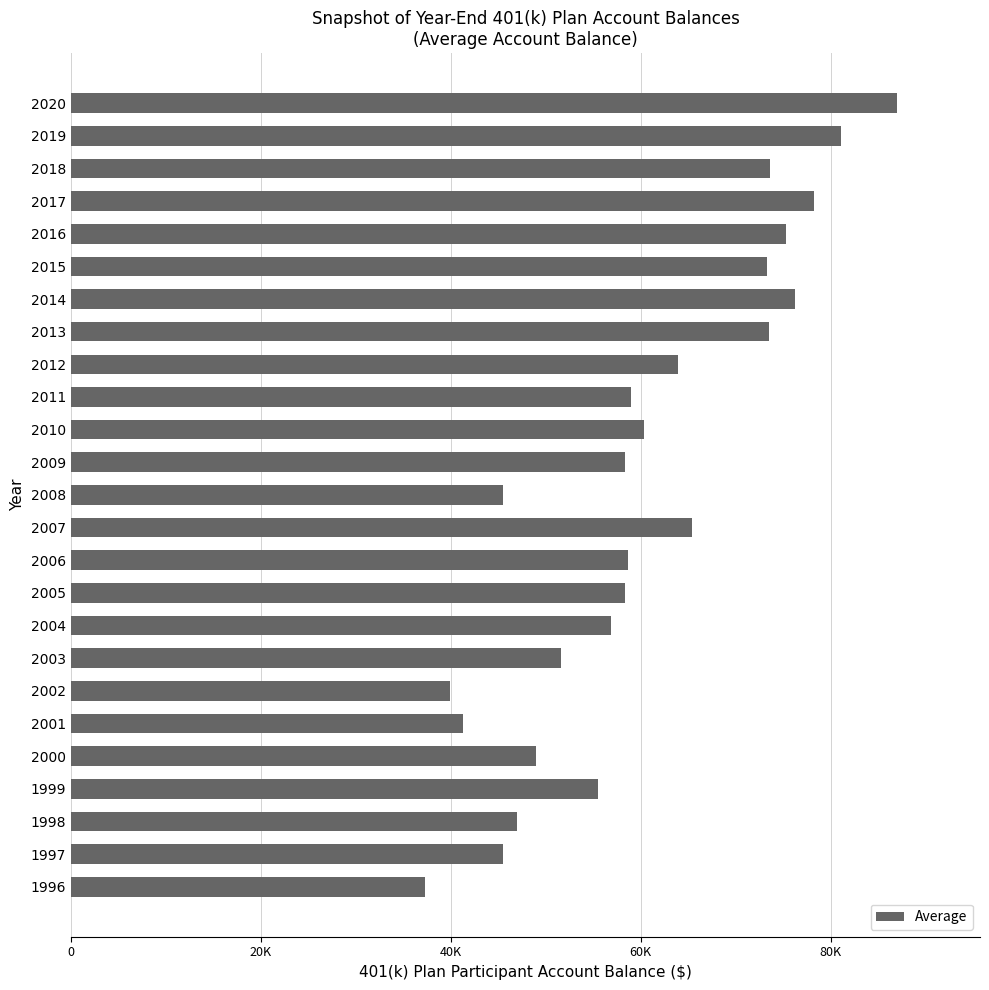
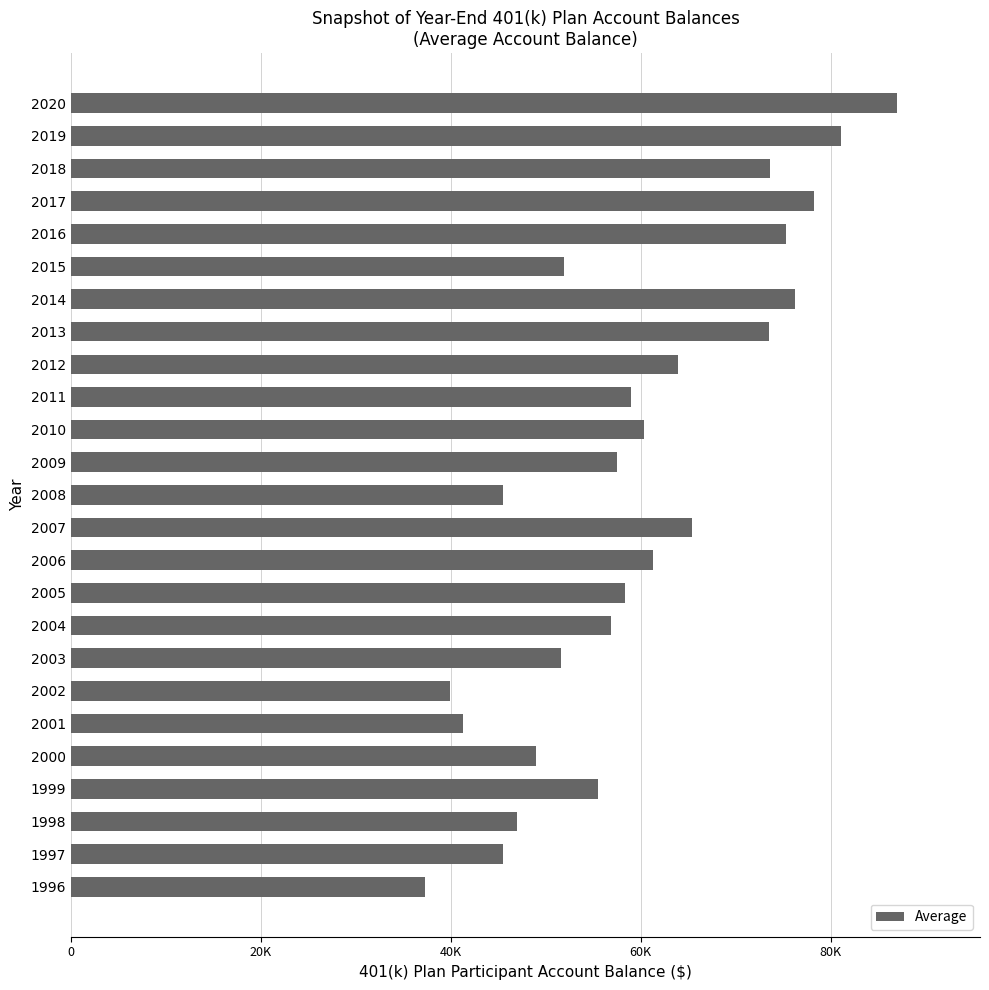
  {
    "2020": 87000,
    "2019": 81000,
    "2018": 74000,
    "2017": 78000,
    "2016": 75000,
-   "2015": 73000,
+   "2015": 52000,
    "2014": 76000,
    "2013": 74000,
    "2012": 64000,
    "2011": 59000,
    "2010": 60000,
-   "2009": 58000,
+   "2009": 57000,
    "2008": 46000,
    "2007": 65000,
-   "2006": 59000,
+   "2006": 61000,
    "2005": 58000,
    "2004": 57000,
    "2003": 52000,
    "2002": 40000,
    "2001": 41000,
    "2000": 49000,
    "1999": 56000,
    "1998": 47000,
    "1997": 46000,
    "1996": 37000
  }
